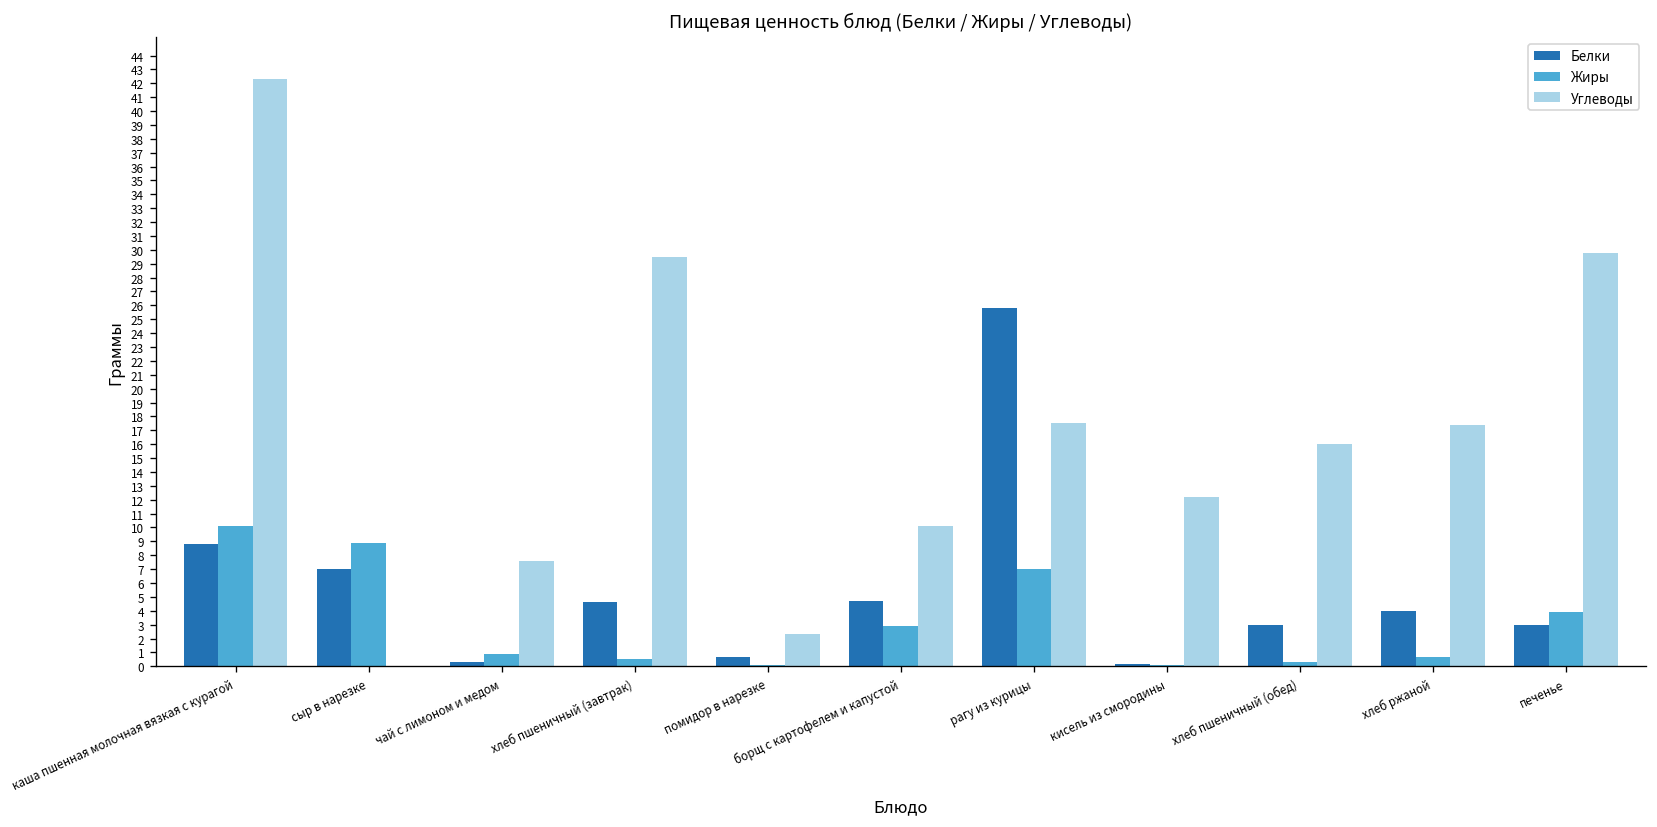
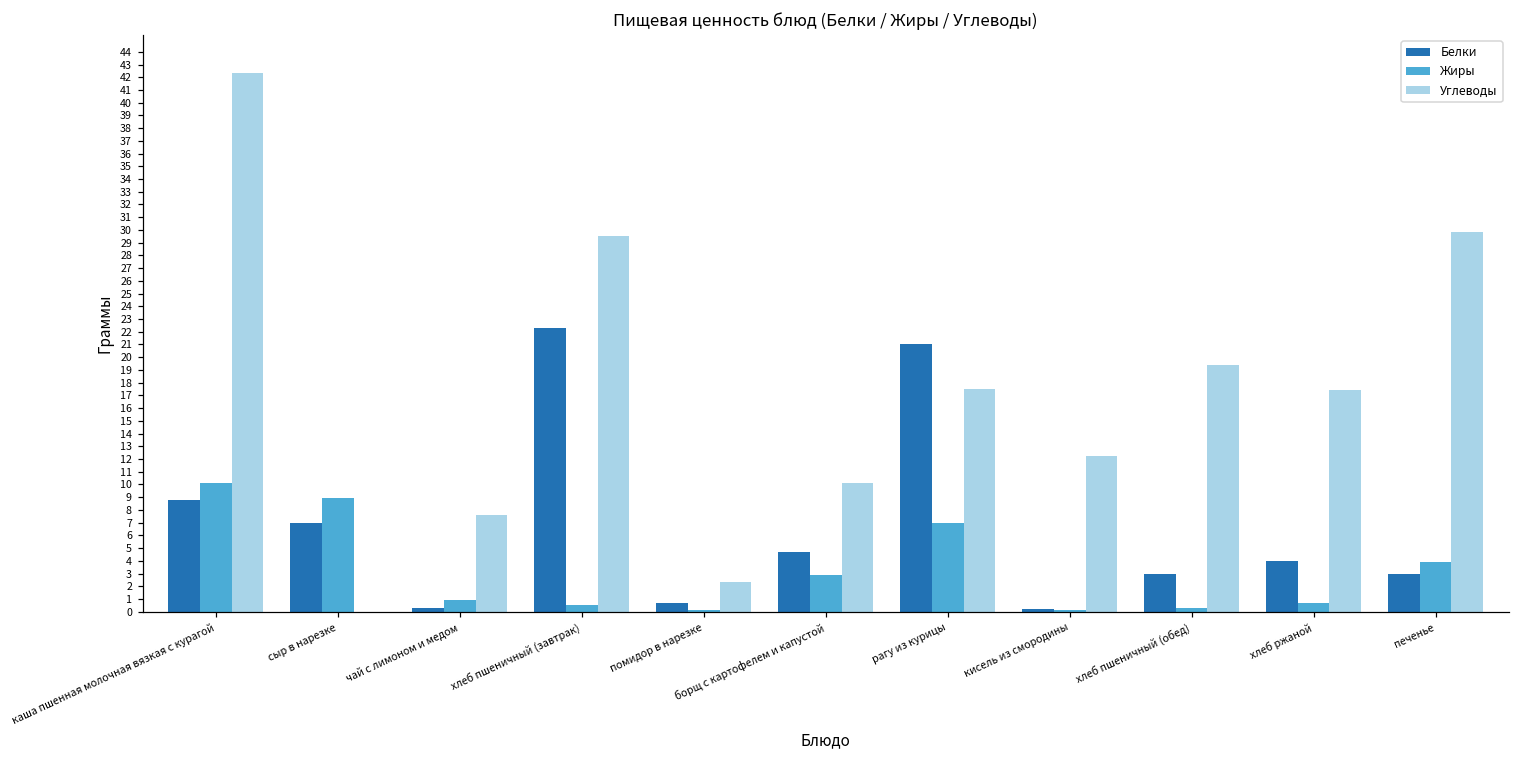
  {
    "Белки": {
      "каша пшенная молочная вязкая с курагой": 8.8,
      "сыр в нарезке": 7.0,
      "чай с лимоном и медом": 0.3,
-     "хлеб пшеничный (завтрак)": 4.6,
+     "хлеб пшеничный (завтрак)": 22.3,
      "помидор в нарезке": 0.7,
      "борщ с картофелем и капустой": 4.7,
-     "рагу из курицы": 25.8,
+     "рагу из курицы": 21.0,
      "хлеб пшеничный (обед)": 3.0,
      "хлеб ржаной": 4.0,
      "печенье": 3.0
    },
    "Жиры": {
      "каша пшенная молочная вязкая с курагой": 10.1,
      "сыр в нарезке": 8.9,
      "чай с лимоном и медом": 0.9,
      "хлеб пшеничный (завтрак)": 0.5,
      "борщ с картофелем и капустой": 2.9,
      "рагу из курицы": 7.0,
      "хлеб пшеничный (обед)": 0.3,
      "хлеб ржаной": 0.7,
      "печенье": 3.9
    },
    "Углеводы": {
      "каша пшенная молочная вязкая с курагой": 42.3,
      "сыр в нарезке": 0.0,
      "чай с лимоном и медом": 7.6,
      "хлеб пшеничный (завтрак)": 29.5,
      "помидор в нарезке": 2.3,
      "борщ с картофелем и капустой": 10.1,
      "рагу из курицы": 17.5,
      "кисель из смородины": 12.2,
-     "хлеб пшеничный (обед)": 16.0,
+     "хлеб пшеничный (обед)": 19.4,
      "хлеб ржаной": 17.4,
      "печенье": 29.8
    }
  }
